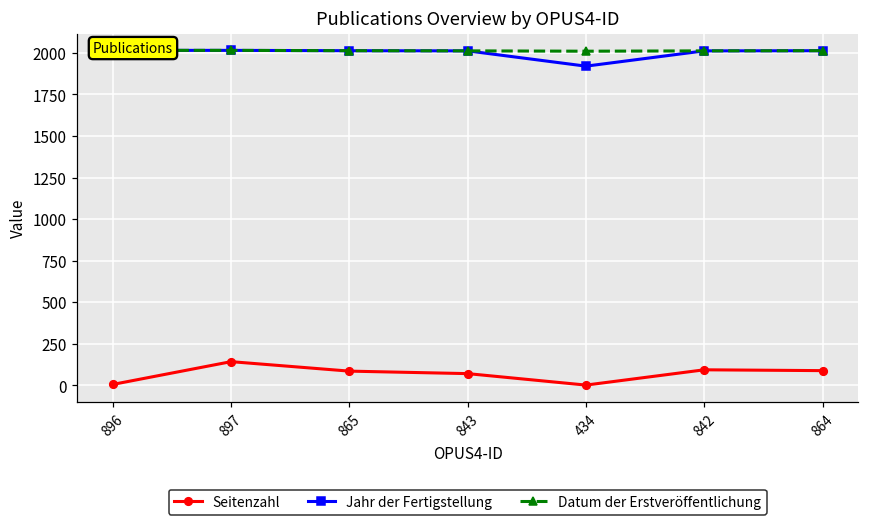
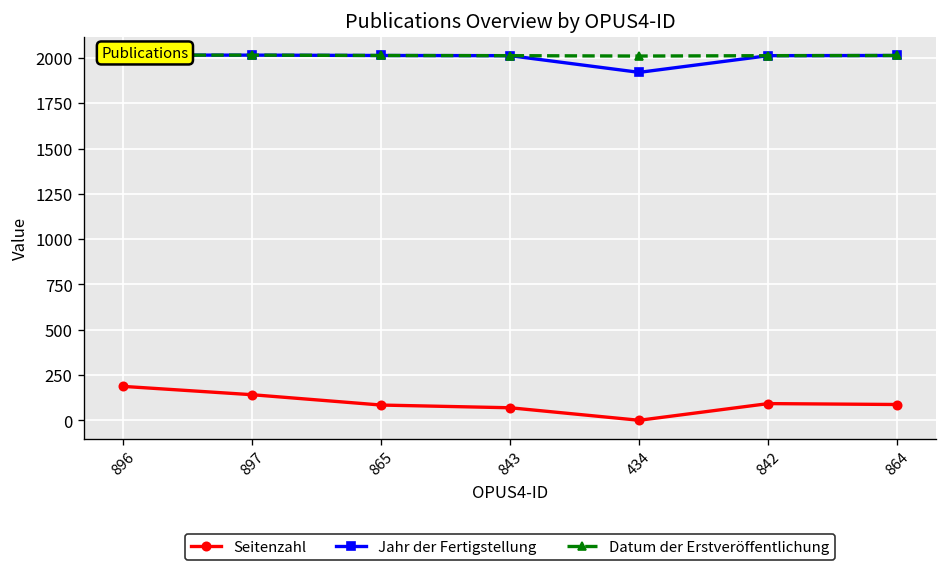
  {
    "Seitenzahl": {
-     "896": 10,
+     "896": 190,
      "897": 140,
      "865": 90,
      "843": 70,
      "434": 0,
      "842": 90,
      "864": 90
    },
    "Jahr der Fertigstellung": {
      "434": 1920
    },
    "Datum der Erstveröffentlichung": {
      "434": 2010
    }
  }
